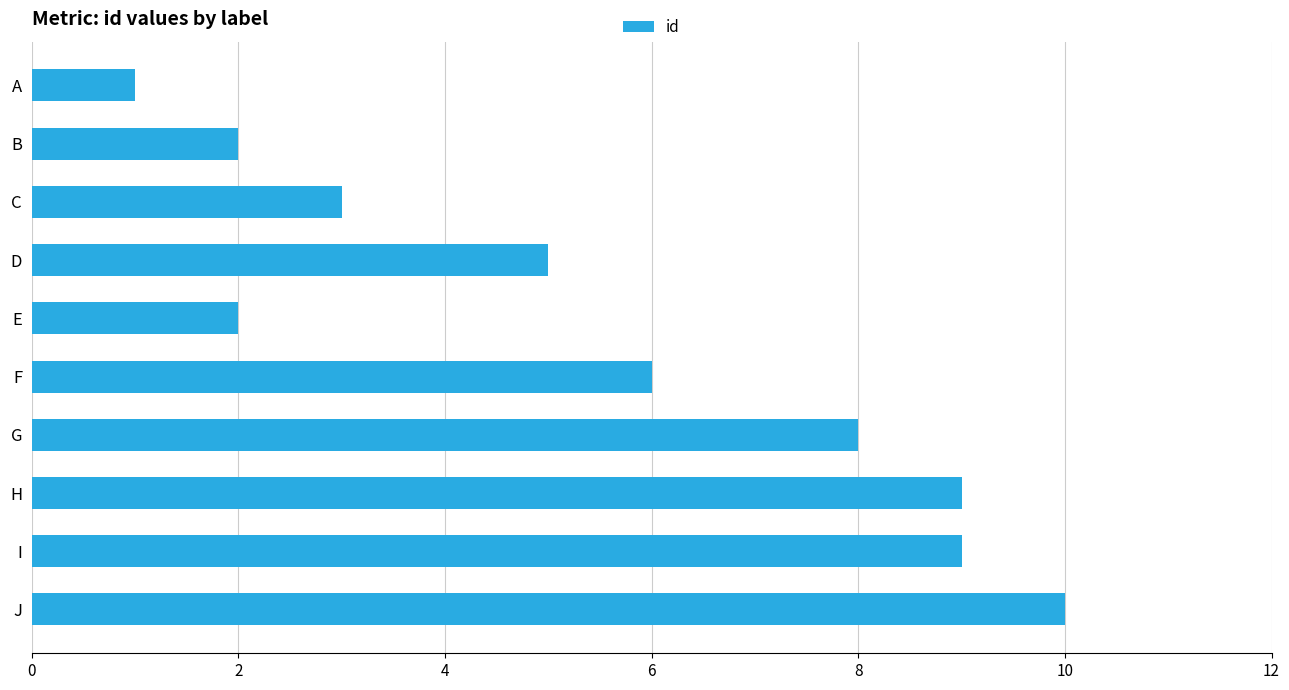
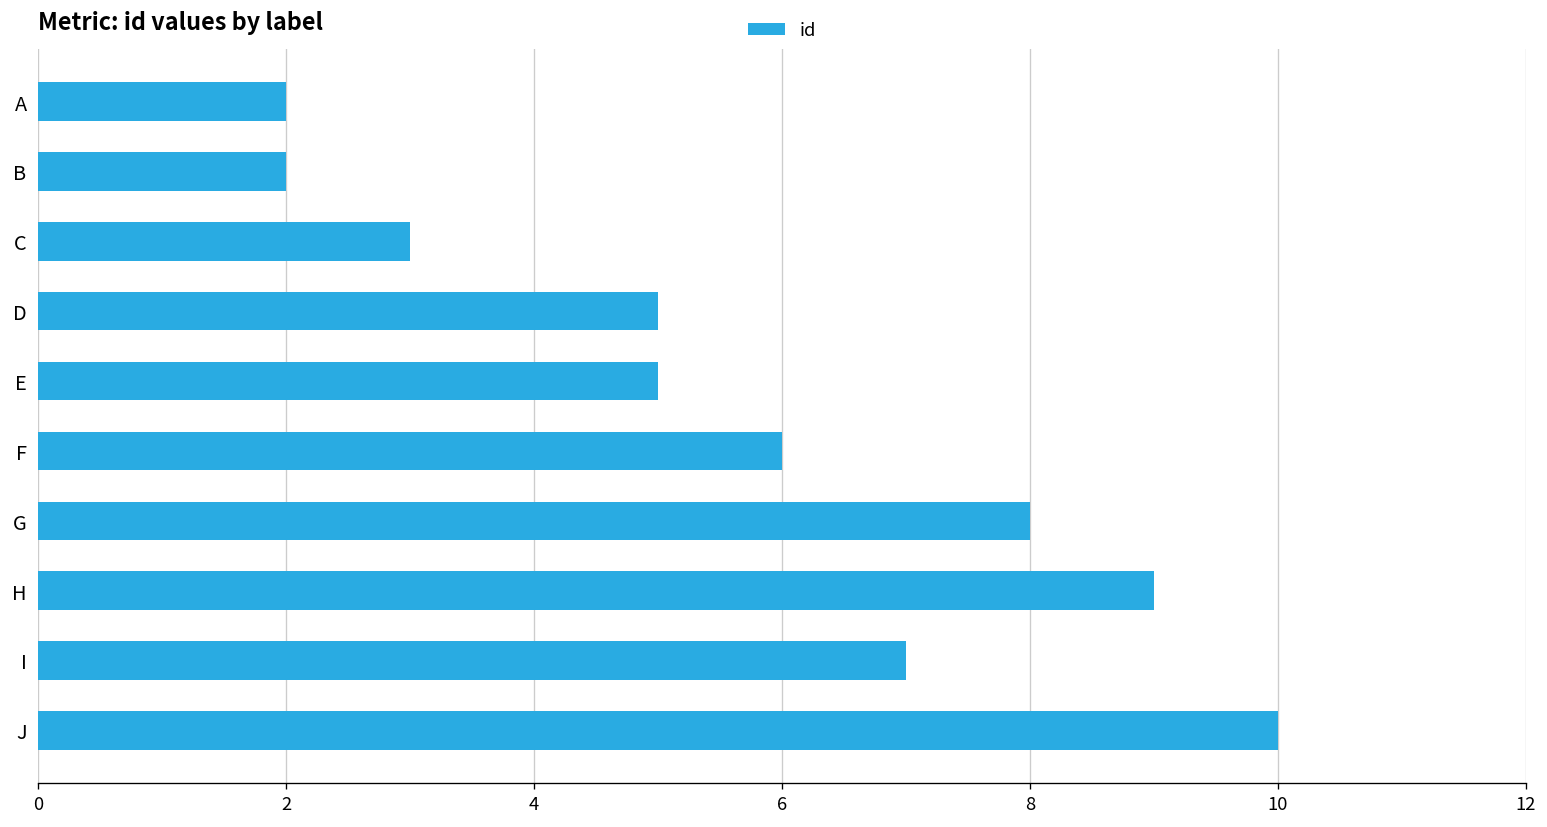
  {
-   "A": 1,
+   "A": 2,
    "B": 2,
    "C": 3,
    "D": 5,
-   "E": 2,
+   "E": 5,
    "F": 6,
    "G": 8,
    "H": 9,
-   "I": 9,
+   "I": 7,
    "J": 10
  }
